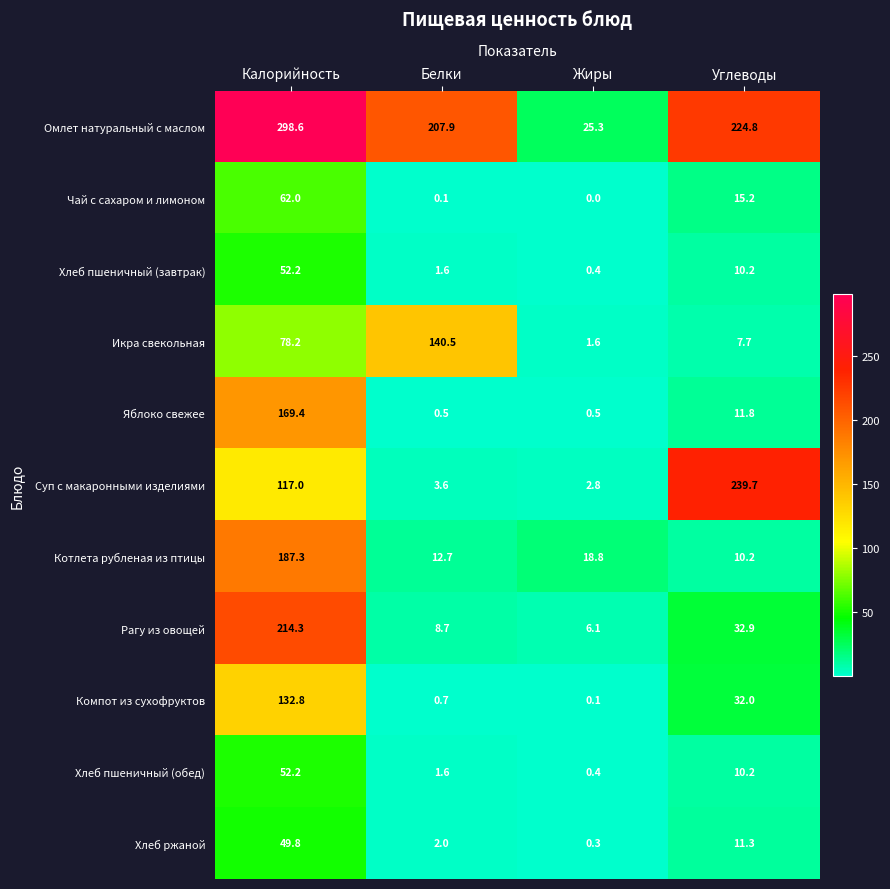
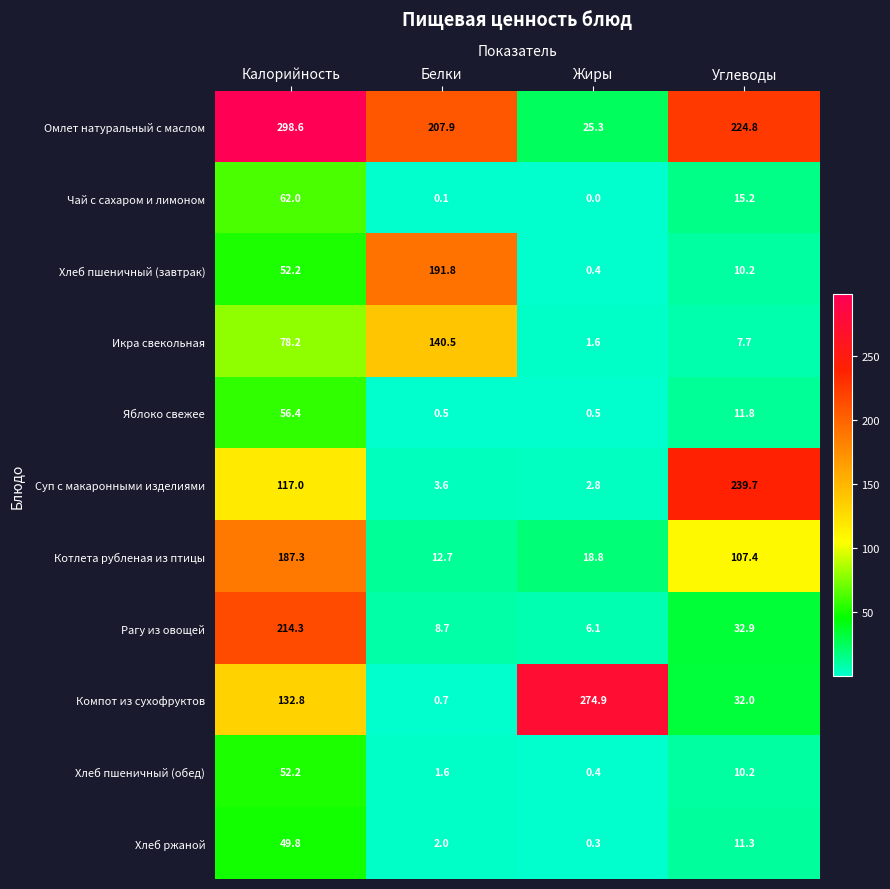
  {
    "Омлет натуральный с маслом": {
      "Калорийность": 298.6,
      "Белки": 207.9,
      "Жиры": 25.3,
      "Углеводы": 224.8
    },
    "Чай с сахаром и лимоном": {
      "Калорийность": 62.0,
      "Белки": 0.1,
      "Жиры": 0.0,
      "Углеводы": 15.2
    },
    "Хлеб пшеничный (завтрак)": {
      "Калорийность": 52.2,
-     "Белки": 1.6,
+     "Белки": 191.8,
      "Жиры": 0.4,
      "Углеводы": 10.2
    },
    "Икра свекольная": {
      "Калорийность": 78.2,
      "Белки": 140.5,
      "Жиры": 1.6,
      "Углеводы": 7.7
    },
    "Яблоко свежее": {
-     "Калорийность": 169.4,
+     "Калорийность": 56.4,
      "Белки": 0.5,
      "Жиры": 0.5,
      "Углеводы": 11.8
    },
    "Суп с макаронными изделиями": {
      "Калорийность": 117.0,
      "Белки": 3.6,
      "Жиры": 2.8,
      "Углеводы": 239.7
    },
    "Котлета рубленая из птицы": {
      "Калорийность": 187.3,
      "Белки": 12.7,
      "Жиры": 18.8,
-     "Углеводы": 10.2
+     "Углеводы": 107.4
    },
    "Рагу из овощей": {
      "Калорийность": 214.3,
      "Белки": 8.7,
      "Жиры": 6.1,
      "Углеводы": 32.9
    },
    "Компот из сухофруктов": {
      "Калорийность": 132.8,
      "Белки": 0.7,
-     "Жиры": 0.1,
+     "Жиры": 274.9,
      "Углеводы": 32.0
    },
    "Хлеб пшеничный (обед)": {
      "Калорийность": 52.2,
      "Белки": 1.6,
      "Жиры": 0.4,
      "Углеводы": 10.2
    },
    "Хлеб ржаной": {
      "Калорийность": 49.8,
      "Белки": 2.0,
      "Жиры": 0.3,
      "Углеводы": 11.3
    }
  }
